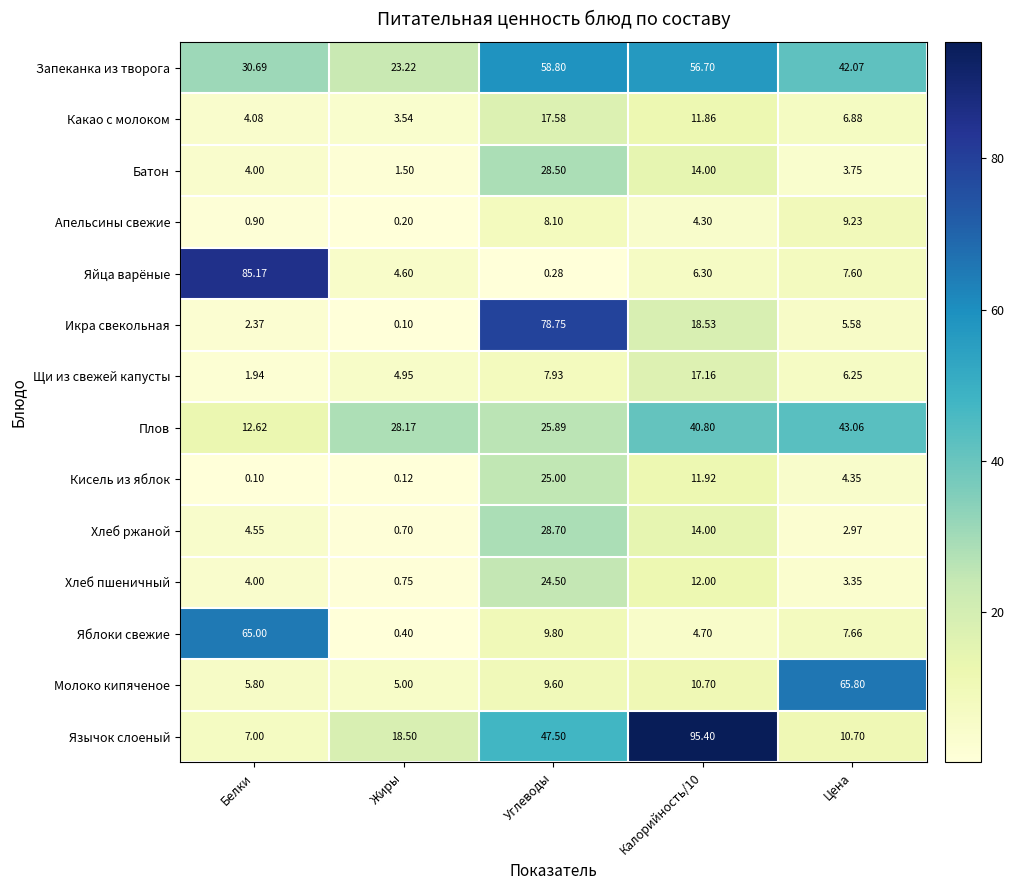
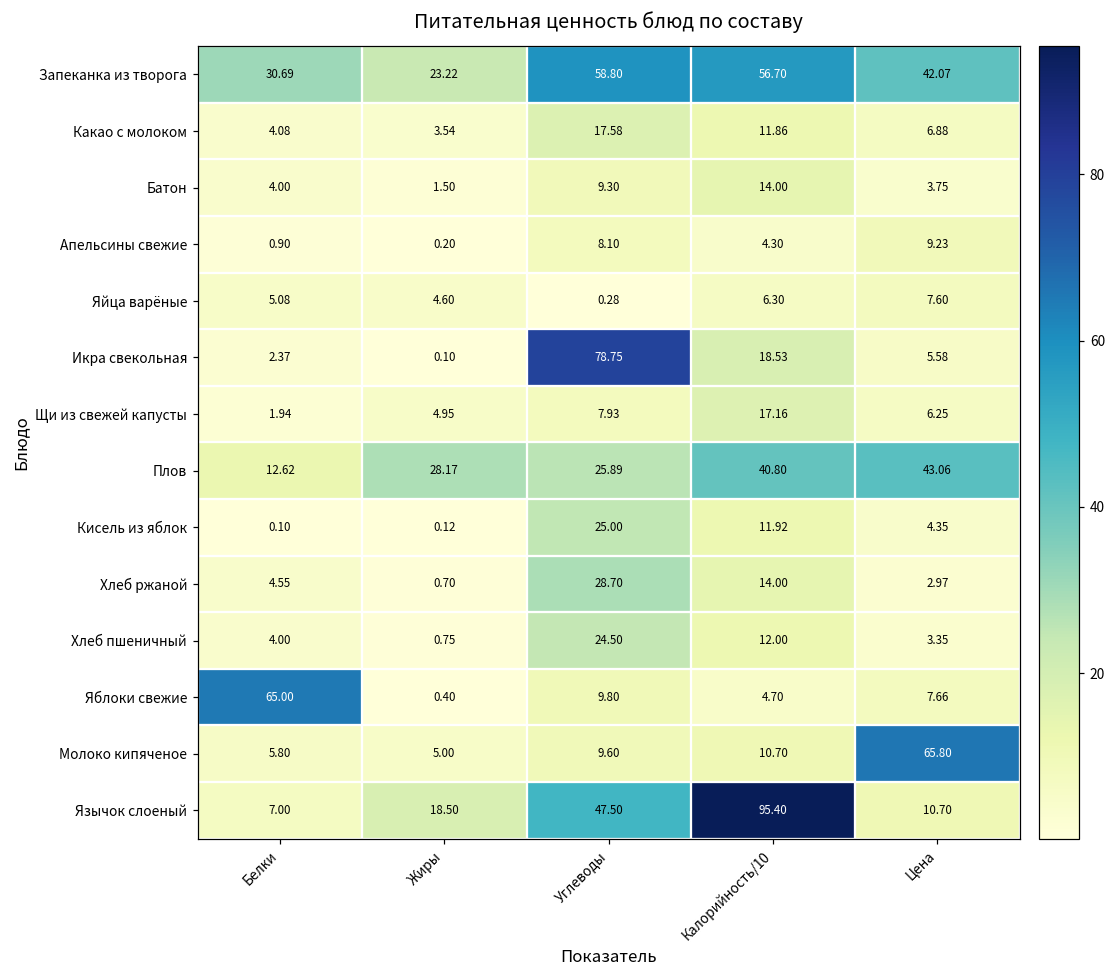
  {
    "Запеканка из творога": {
      "Белки": 30.69,
      "Жиры": 23.22,
      "Углеводы": 58.80,
      "Калорийность/10": 56.70,
      "Цена": 42.07
    },
    "Какао с молоком": {
      "Белки": 4.08,
      "Жиры": 3.54,
      "Углеводы": 17.58,
      "Калорийность/10": 11.86,
      "Цена": 6.88
    },
    "Батон": {
      "Белки": 4.00,
      "Жиры": 1.50,
-     "Углеводы": 28.50,
+     "Углеводы": 9.30,
      "Калорийность/10": 14.00,
      "Цена": 3.75
    },
    "Апельсины свежие": {
      "Белки": 0.90,
      "Жиры": 0.20,
      "Углеводы": 8.10,
      "Калорийность/10": 4.30,
      "Цена": 9.23
    },
    "Яйца варёные": {
-     "Белки": 85.17,
+     "Белки": 5.08,
      "Жиры": 4.60,
      "Углеводы": 0.28,
      "Калорийность/10": 6.30,
      "Цена": 7.60
    },
    "Икра свекольная": {
      "Белки": 2.37,
      "Жиры": 0.10,
      "Углеводы": 78.75,
      "Калорийность/10": 18.53,
      "Цена": 5.58
    },
    "Щи из свежей капусты": {
      "Белки": 1.94,
      "Жиры": 4.95,
      "Углеводы": 7.93,
      "Калорийность/10": 17.16,
      "Цена": 6.25
    },
    "Плов": {
      "Белки": 12.62,
      "Жиры": 28.17,
      "Углеводы": 25.89,
      "Калорийность/10": 40.80,
      "Цена": 43.06
    },
    "Кисель из яблок": {
      "Белки": 0.10,
      "Жиры": 0.12,
      "Углеводы": 25.00,
      "Калорийность/10": 11.92,
      "Цена": 4.35
    },
    "Хлеб ржаной": {
      "Белки": 4.55,
      "Жиры": 0.70,
      "Углеводы": 28.70,
      "Калорийность/10": 14.00,
      "Цена": 2.97
    },
    "Хлеб пшеничный": {
      "Белки": 4.00,
      "Жиры": 0.75,
      "Углеводы": 24.50,
      "Калорийность/10": 12.00,
      "Цена": 3.35
    },
    "Яблоки свежие": {
      "Белки": 65.00,
      "Жиры": 0.40,
      "Углеводы": 9.80,
      "Калорийность/10": 4.70,
      "Цена": 7.66
    },
    "Молоко кипяченое": {
      "Белки": 5.80,
      "Жиры": 5.00,
      "Углеводы": 9.60,
      "Калорийность/10": 10.70,
      "Цена": 65.80
    },
    "Язычок слоеный": {
      "Белки": 7.00,
      "Жиры": 18.50,
      "Углеводы": 47.50,
      "Калорийность/10": 95.40,
      "Цена": 10.70
    }
  }
